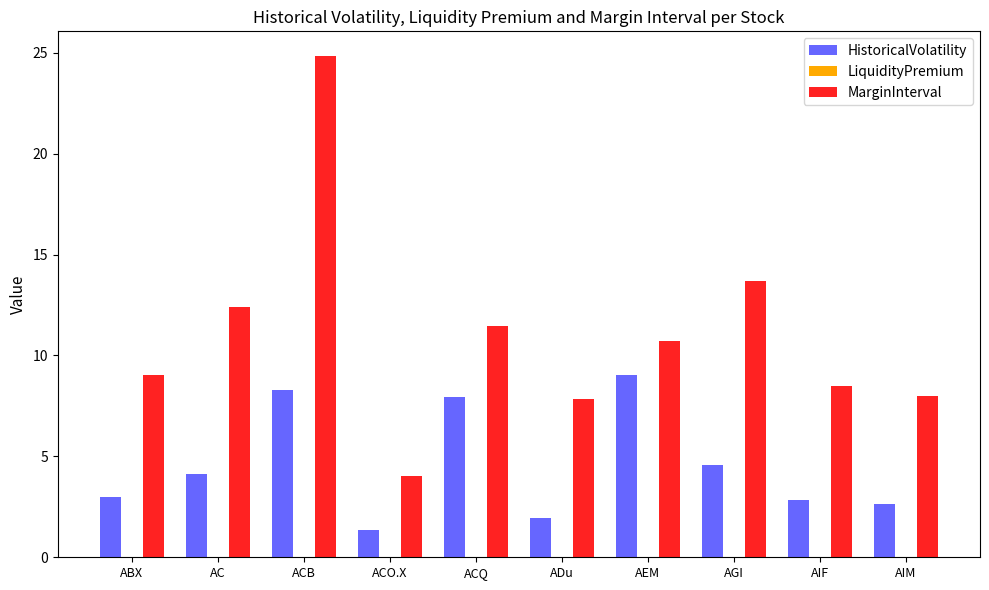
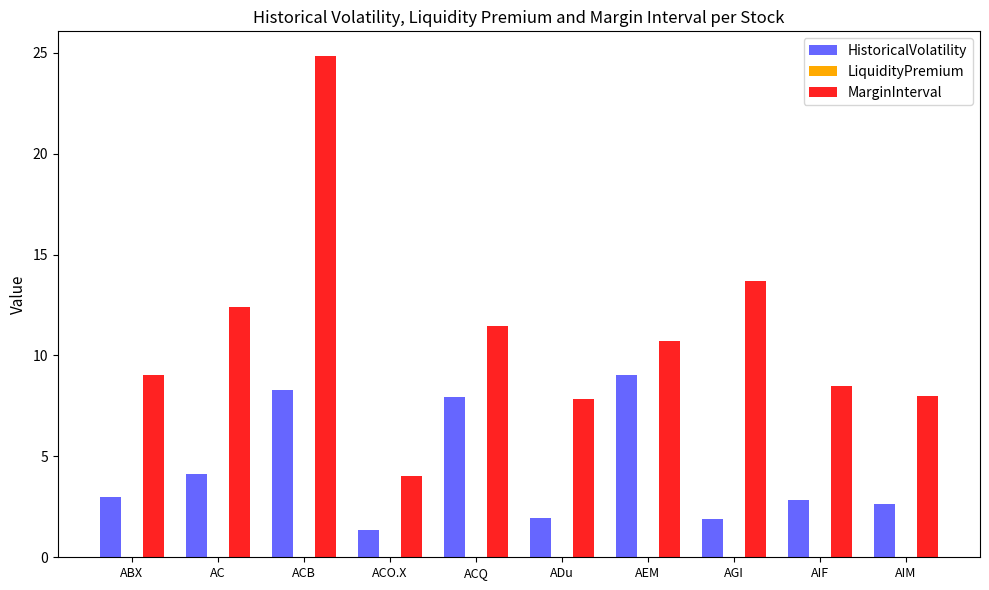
  {
    "HistoricalVolatility": {
      "ABX": 3.0,
      "AC": 4.1,
      "ACB": 8.3,
      "ACO.X": 1.3,
      "ACQ": 8.0,
      "ADu": 1.9,
      "AEM": 9.0,
-     "AGI": 4.6,
+     "AGI": 1.9,
      "AIF": 2.8,
      "AIM": 2.7
    },
    "LiquidityPremium": {
      "ABX": 0.0,
      "AC": 0.0,
      "ACB": 0.0,
      "ACO.X": 0.0,
      "ACQ": 0.0,
      "ADu": 0.0,
      "AEM": 0.0,
      "AGI": 0.0,
      "AIF": 0.0,
      "AIM": 0.0
    },
    "MarginInterval": {
      "ABX": 9.0,
      "AC": 12.4,
      "ACB": 24.8,
      "ACO.X": 4.0,
      "ACQ": 11.5,
      "ADu": 7.9,
      "AEM": 10.7,
      "AGI": 13.7,
      "AIF": 8.5,
      "AIM": 8.0
    }
  }
